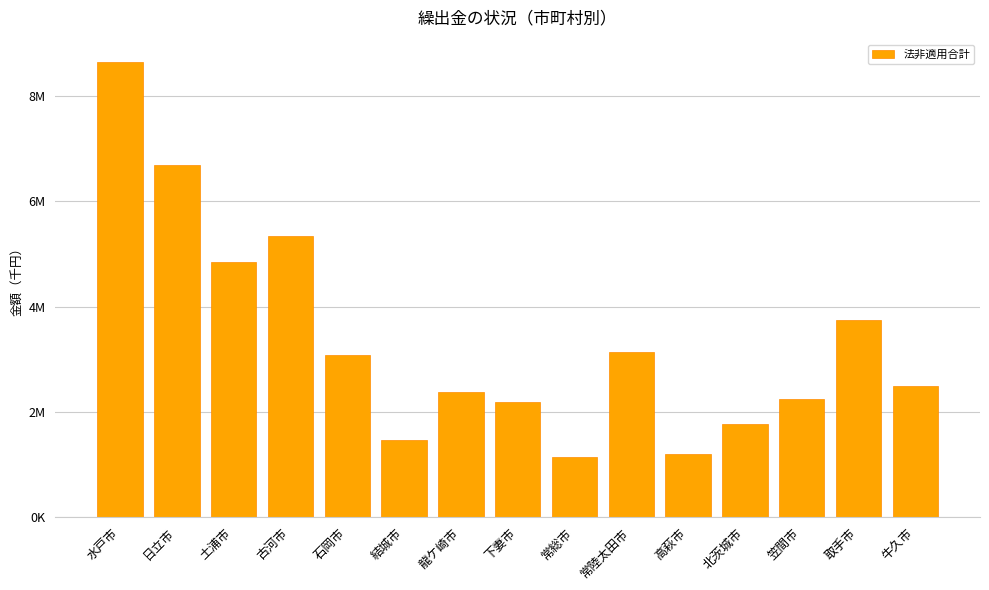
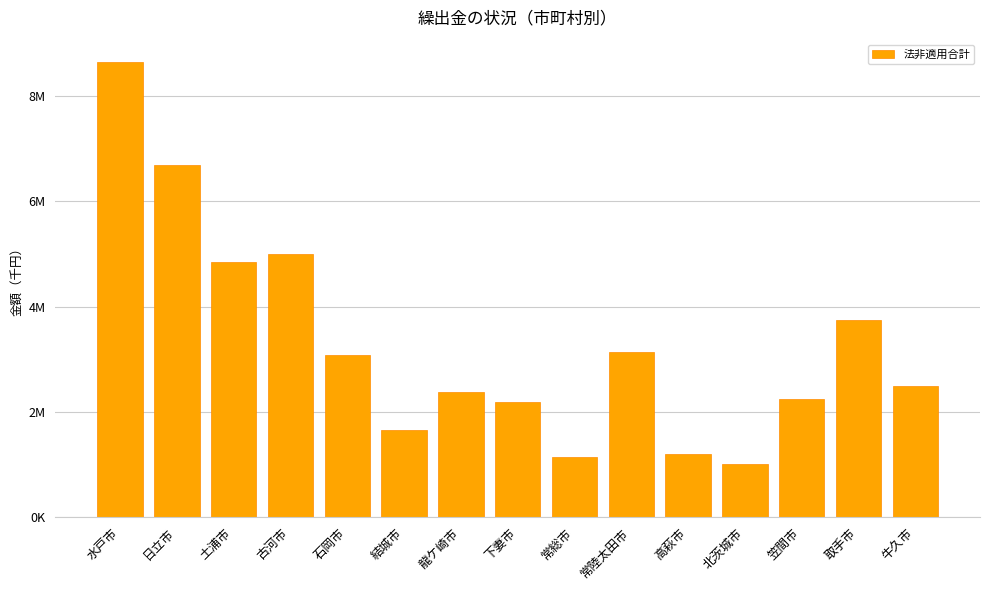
  {
    "水戸市": 8600000,
    "日立市": 6700000,
    "土浦市": 4800000,
-   "古河市": 5300000,
+   "古河市": 5000000,
    "石岡市": 3100000,
-   "結城市": 1500000,
+   "結城市": 1700000,
    "龍ケ崎市": 2400000,
    "下妻市": 2200000,
    "常総市": 1100000,
    "常陸太田市": 3100000,
    "高萩市": 1200000,
-   "北茨城市": 1800000,
+   "北茨城市": 1000000,
    "笠間市": 2200000,
    "取手市": 3700000,
    "牛久市": 2500000
  }
